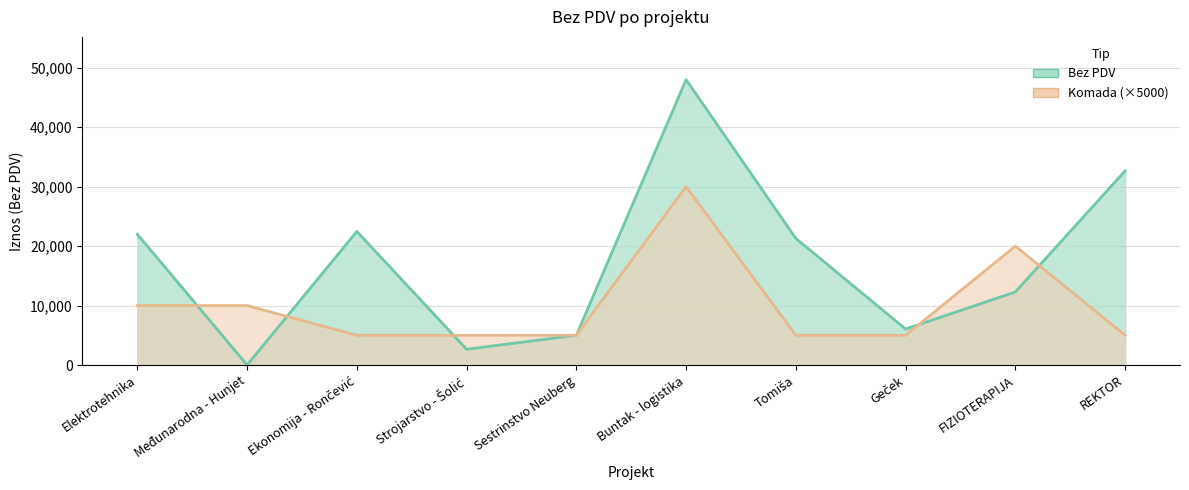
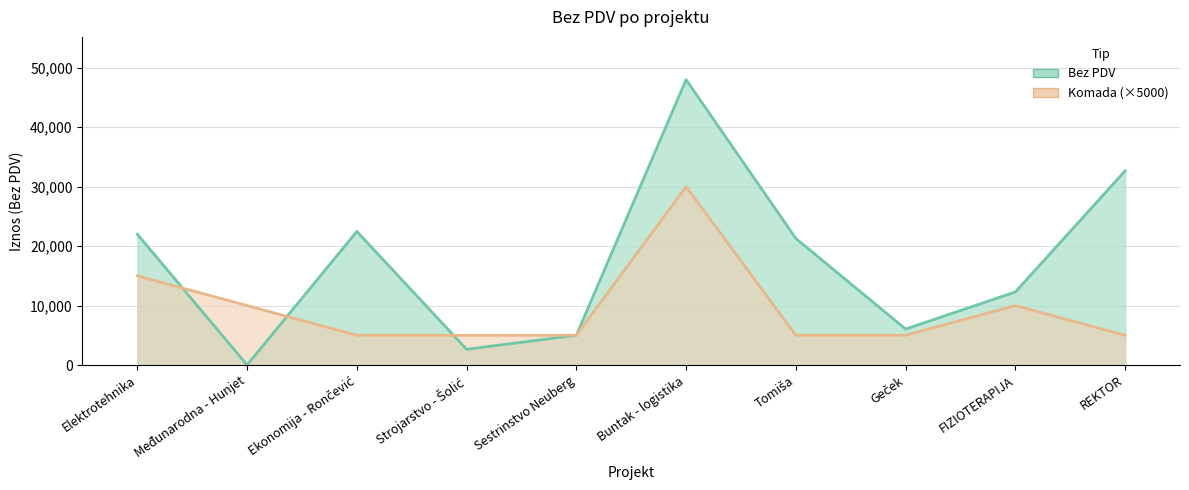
  {
    "Bez PDV": {
      "Elektrotehnika": "22,000",
      "Međunarodna - Hunjet": "0",
      "Ekonomija - Rončević": "22,000",
      "Strojarstvo - Šolić": "3,000",
      "Buntak - logistika": "48,000",
      "Tomiša": "21,000",
      "Geček": "6,000",
      "FIZIOTERAPIJA": "12,000",
      "REKTOR": "33,000"
    },
    "Komada (×5000)": {
-     "Elektrotehnika": "10,000",
+     "Elektrotehnika": "15,000",
      "Međunarodna - Hunjet": "10,000",
      "Ekonomija - Rončević": "5,000",
      "Strojarstvo - Šolić": "5,000",
      "Buntak - logistika": "30,000",
      "Tomiša": "5,000",
      "Geček": "5,000",
-     "FIZIOTERAPIJA": "20,000",
+     "FIZIOTERAPIJA": "10,000",
      "REKTOR": "5,000"
    }
  }
